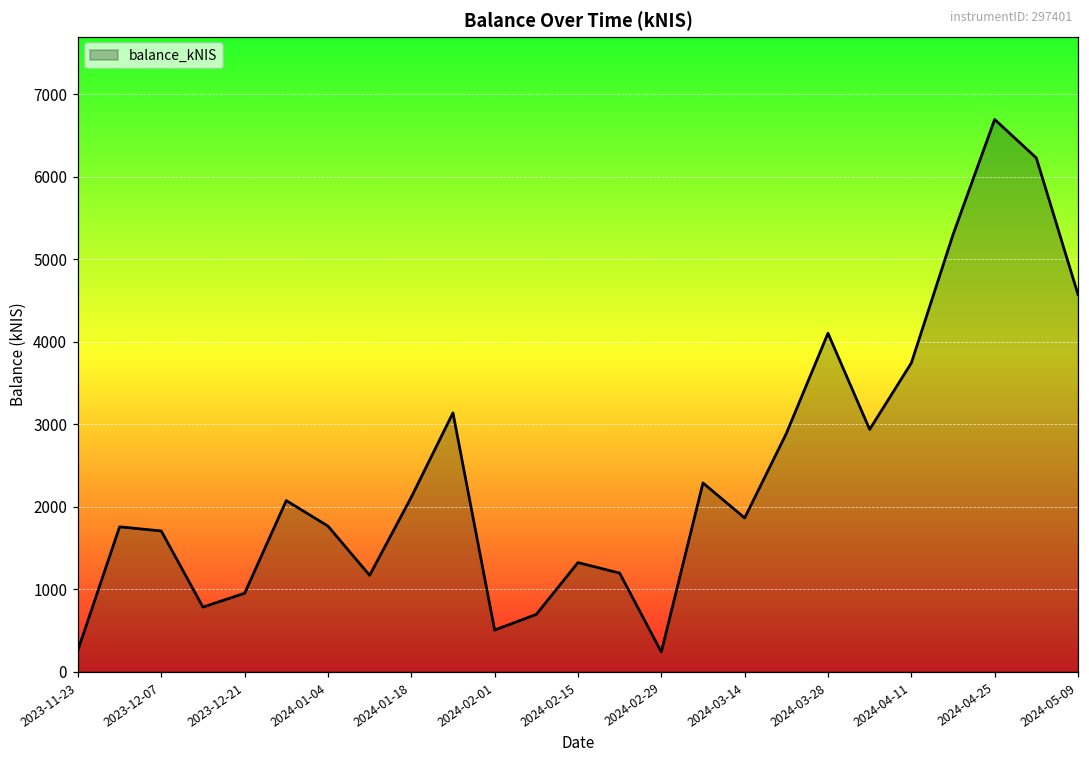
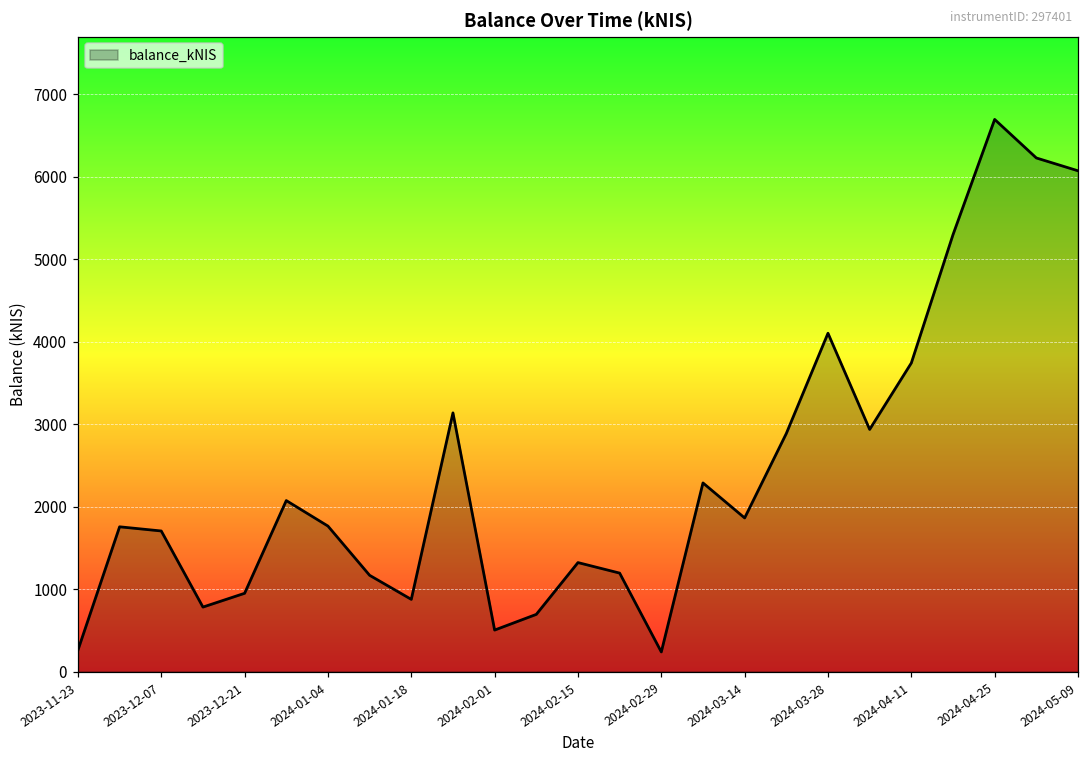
  {
    "2023-11-23": 300,
    "2023-12-07": 1700,
    "2023-12-21": 900,
    "2024-01-04": 1800,
-   "2024-01-18": 2100,
+   "2024-01-18": 900,
    "2024-02-01": 500,
    "2024-02-15": 1300,
    "2024-02-29": 200,
    "2024-03-14": 1900,
    "2024-03-28": 4100,
    "2024-04-11": 3700,
    "2024-04-25": 6700,
-   "2024-05-09": 4600
+   "2024-05-09": 6100
  }
